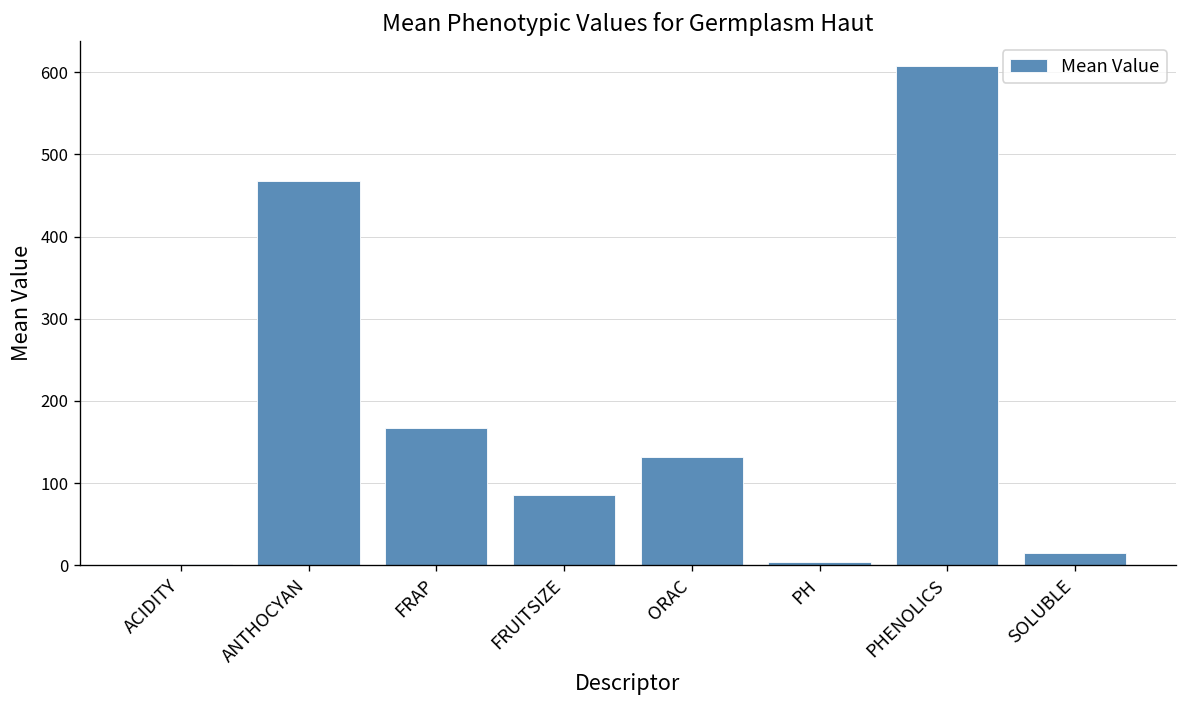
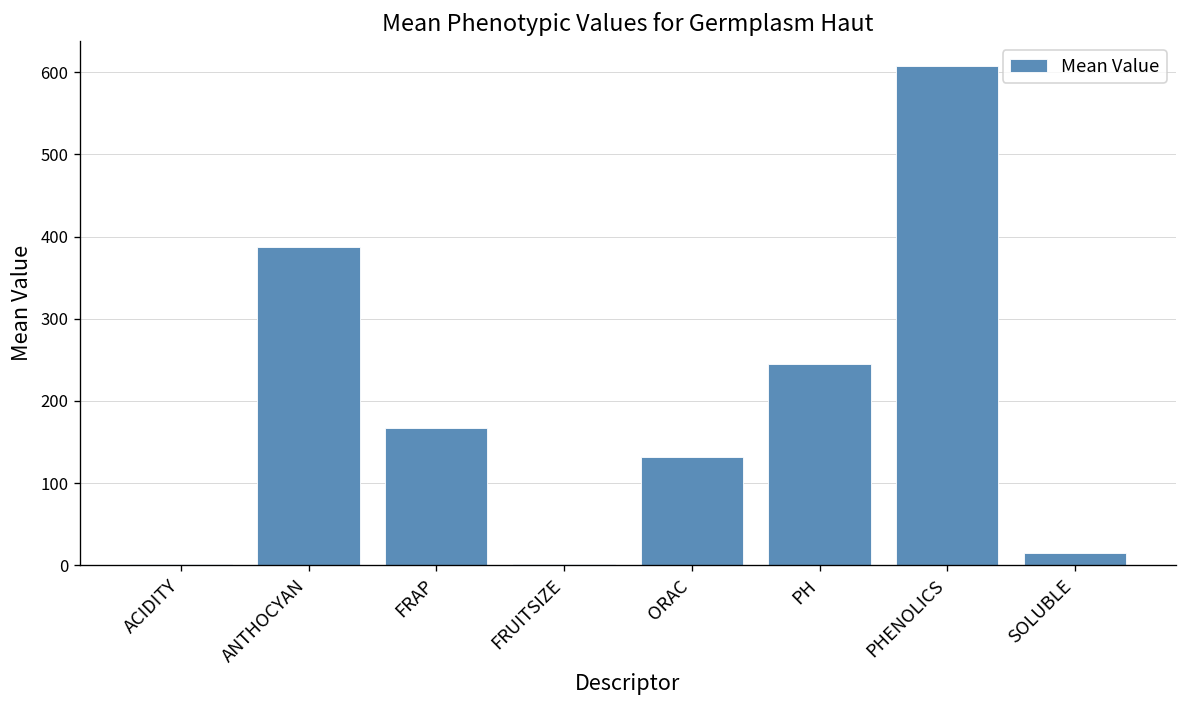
  {
-   "ANTHOCYAN": 470,
+   "ANTHOCYAN": 390,
    "FRAP": 170,
-   "FRUITSIZE": 90,
+   "FRUITSIZE": 0,
    "ORAC": 130,
-   "PH": 0,
+   "PH": 240,
    "PHENOLICS": 610,
    "SOLUBLE": 20
  }
